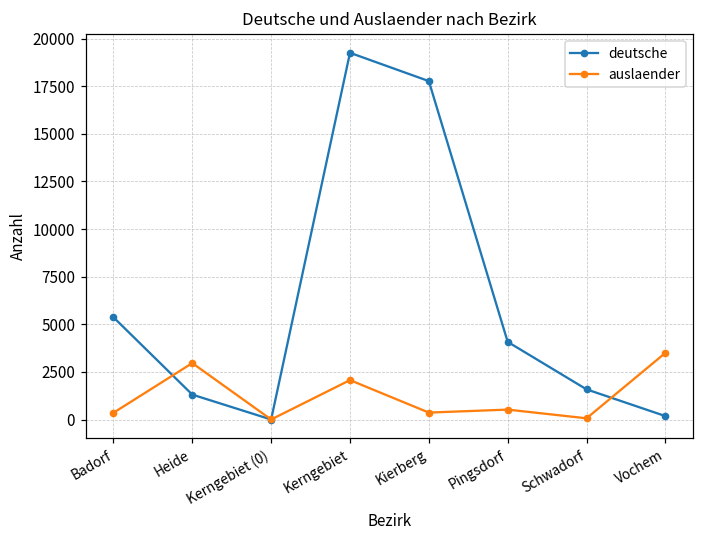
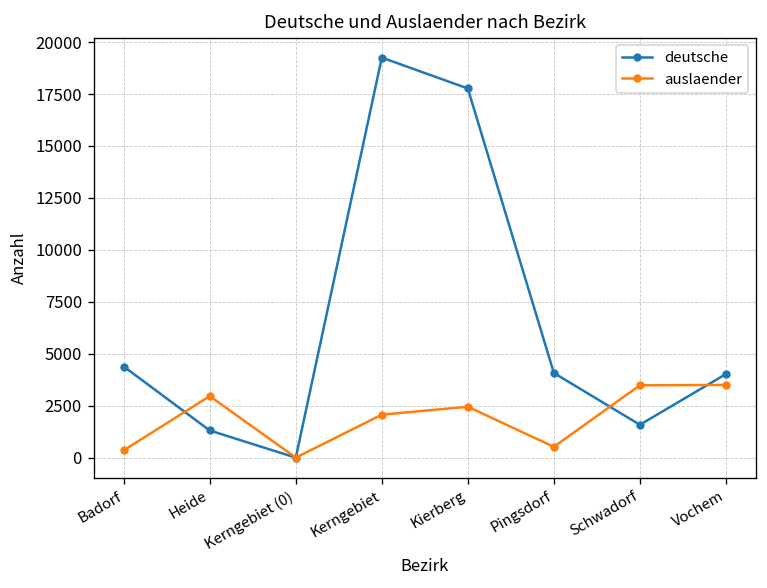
  {
    "deutsche": {
-     "Badorf": 5400,
+     "Badorf": 4400,
      "Heide": 1300,
      "Kerngebiet": 19300,
      "Kierberg": 17800,
      "Pingsdorf": 4100,
      "Schwadorf": 1600,
-     "Vochem": 200
+     "Vochem": 4000
    },
    "auslaender": {
      "Badorf": 400,
      "Heide": 3000,
      "Kerngebiet": 2100,
-     "Kierberg": 400,
+     "Kierberg": 2500,
      "Pingsdorf": 500,
-     "Schwadorf": 100,
+     "Schwadorf": 3500,
      "Vochem": 3500
    }
  }
